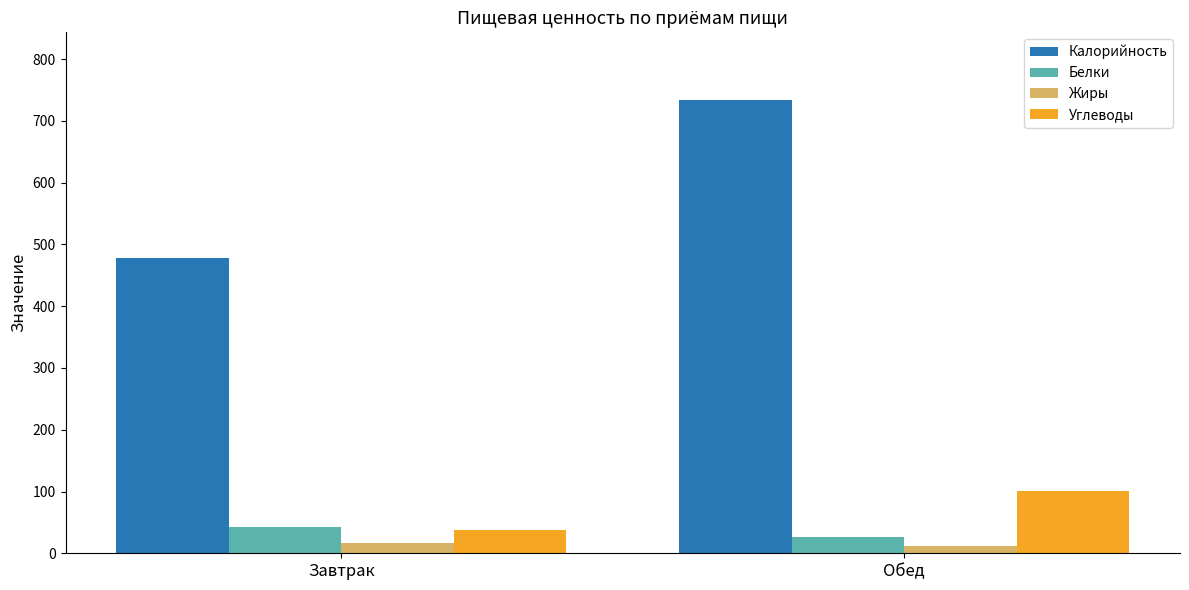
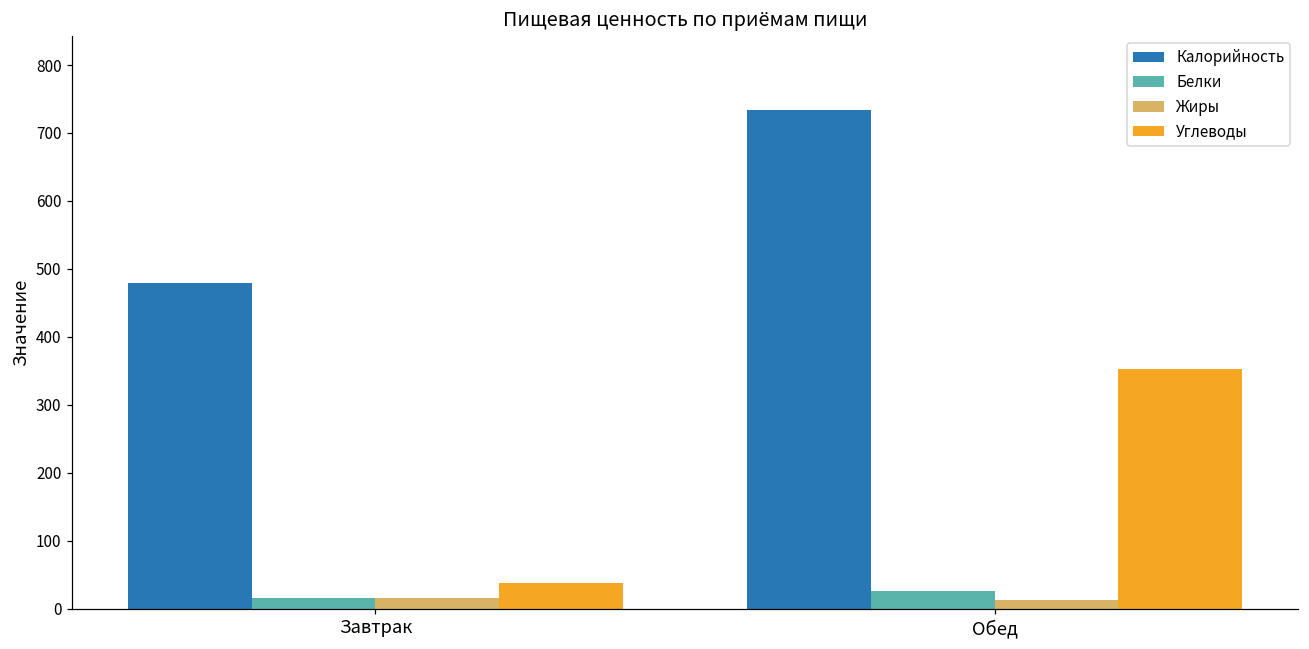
  {
    "Калорийность": {
      "Завтрак": 480,
      "Обед": 730
    },
    "Белки": {
-     "Завтрак": 40,
+     "Завтрак": 20,
      "Обед": 30
    },
    "Жиры": {
      "Завтрак": 20,
      "Обед": 10
    },
    "Углеводы": {
      "Завтрак": 40,
-     "Обед": 100
+     "Обед": 350
    }
  }
